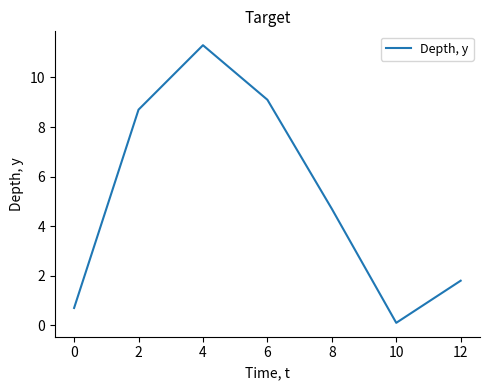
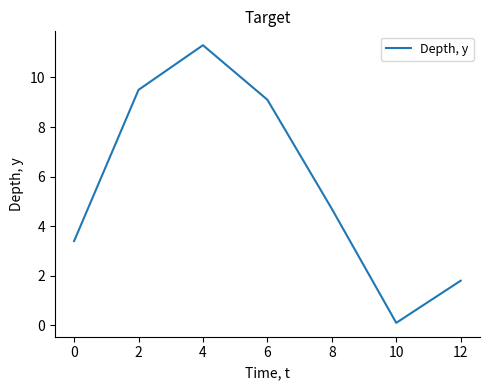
  {
-   "0": 0.7,
-   "2": 8.7,
+   "0": 3.4,
+   "2": 9.5,
    "4": 11.3,
    "6": 9.1,
    "8": 4.7,
    "10": 0.1,
    "12": 1.8
  }
